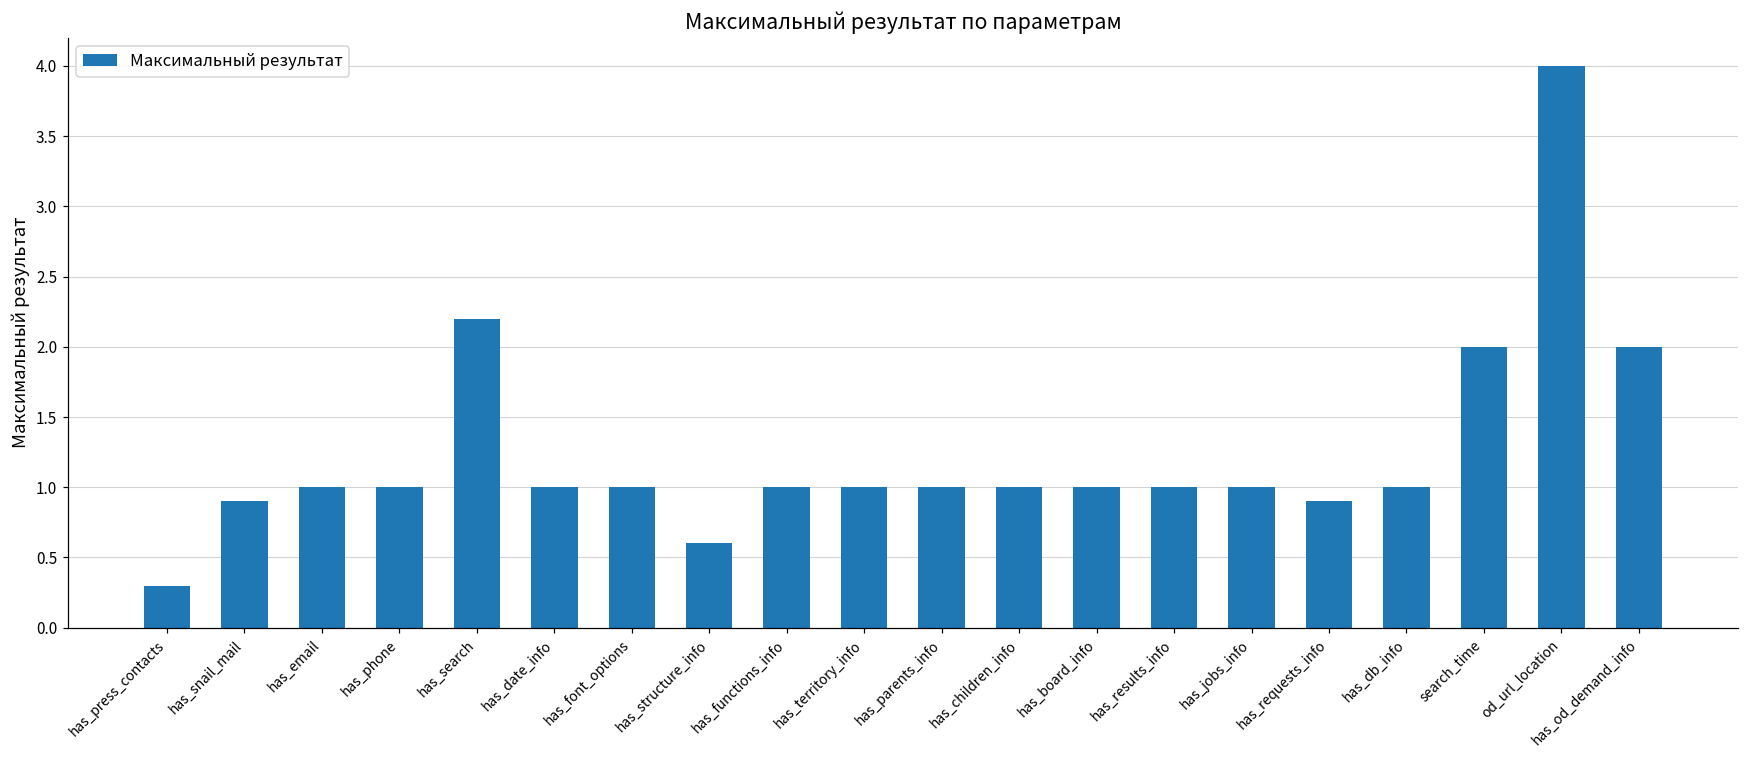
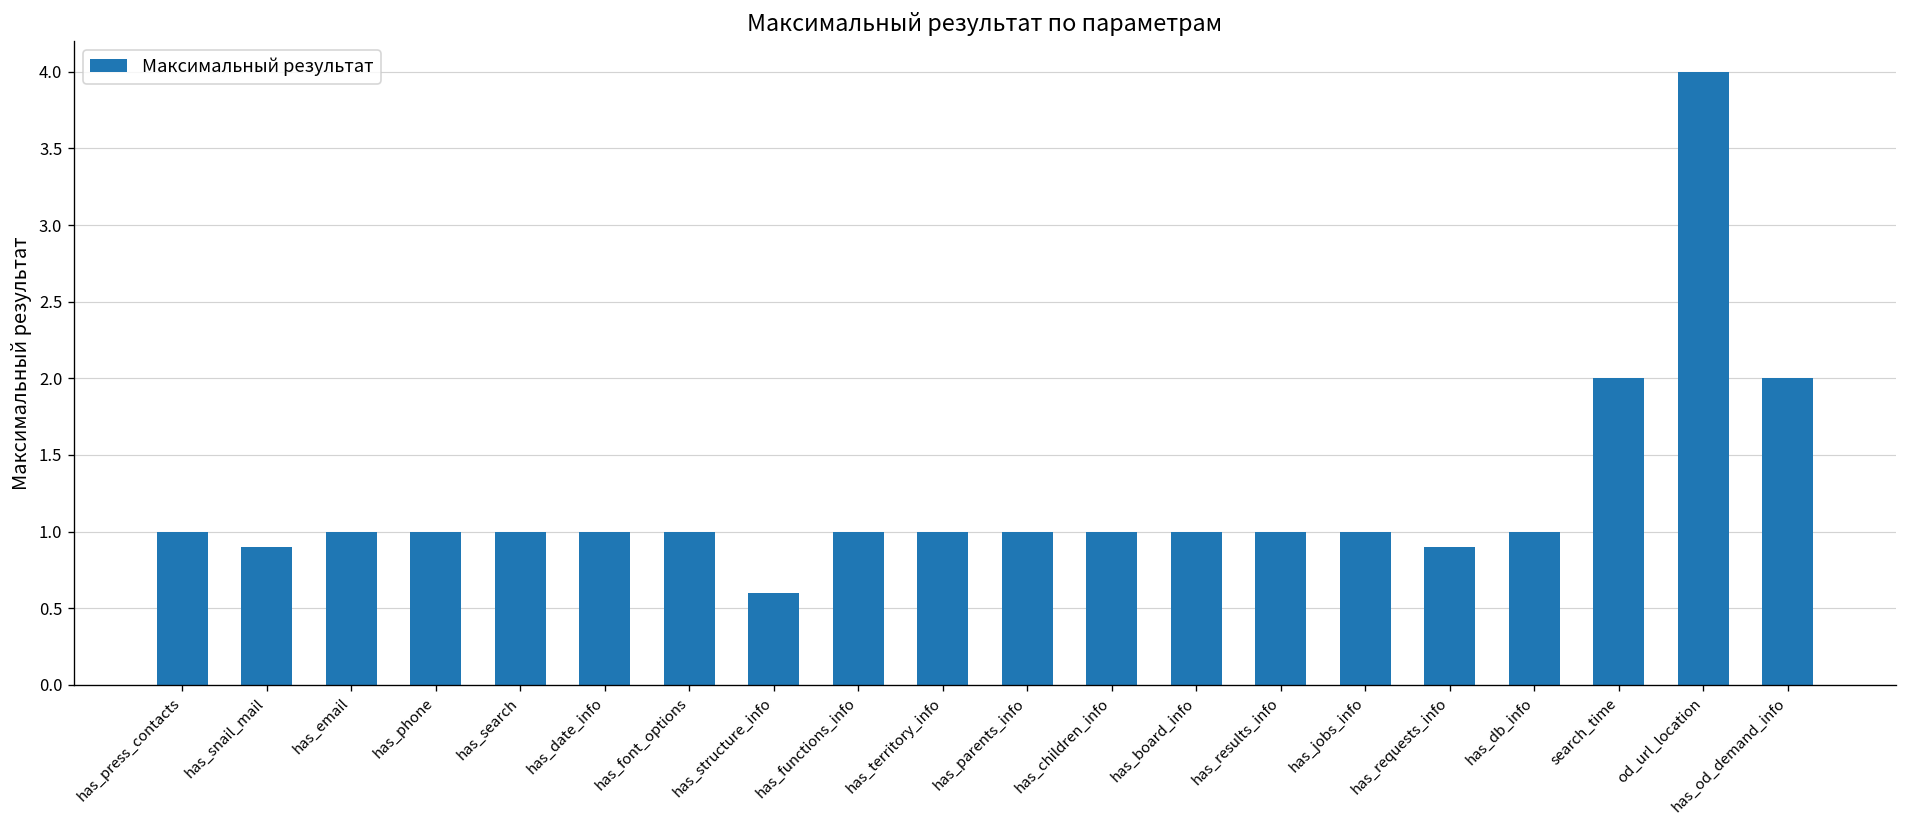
  {
-   "has_press_contacts": 0.3,
+   "has_press_contacts": 1.0,
    "has_snail_mail": 0.9,
    "has_email": 1.0,
    "has_phone": 1.0,
-   "has_search": 2.2,
+   "has_search": 1.0,
    "has_date_info": 1.0,
    "has_font_options": 1.0,
    "has_structure_info": 0.6,
    "has_functions_info": 1.0,
    "has_territory_info": 1.0,
    "has_parents_info": 1.0,
    "has_children_info": 1.0,
    "has_board_info": 1.0,
    "has_results_info": 1.0,
    "has_jobs_info": 1.0,
    "has_requests_info": 0.9,
    "has_db_info": 1.0,
    "search_time": 2.0,
    "od_url_location": 4.0,
    "has_od_demand_info": 2.0
  }
